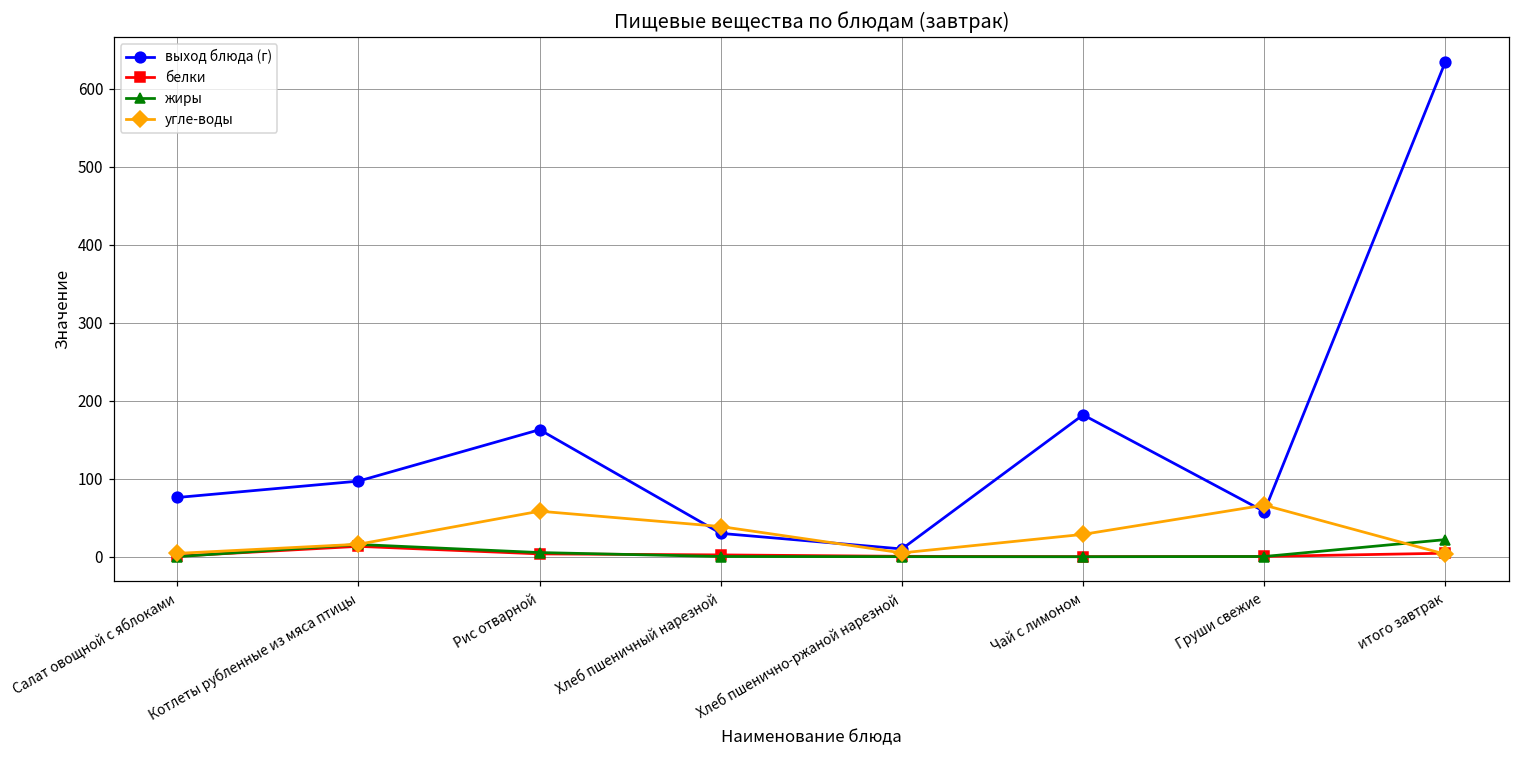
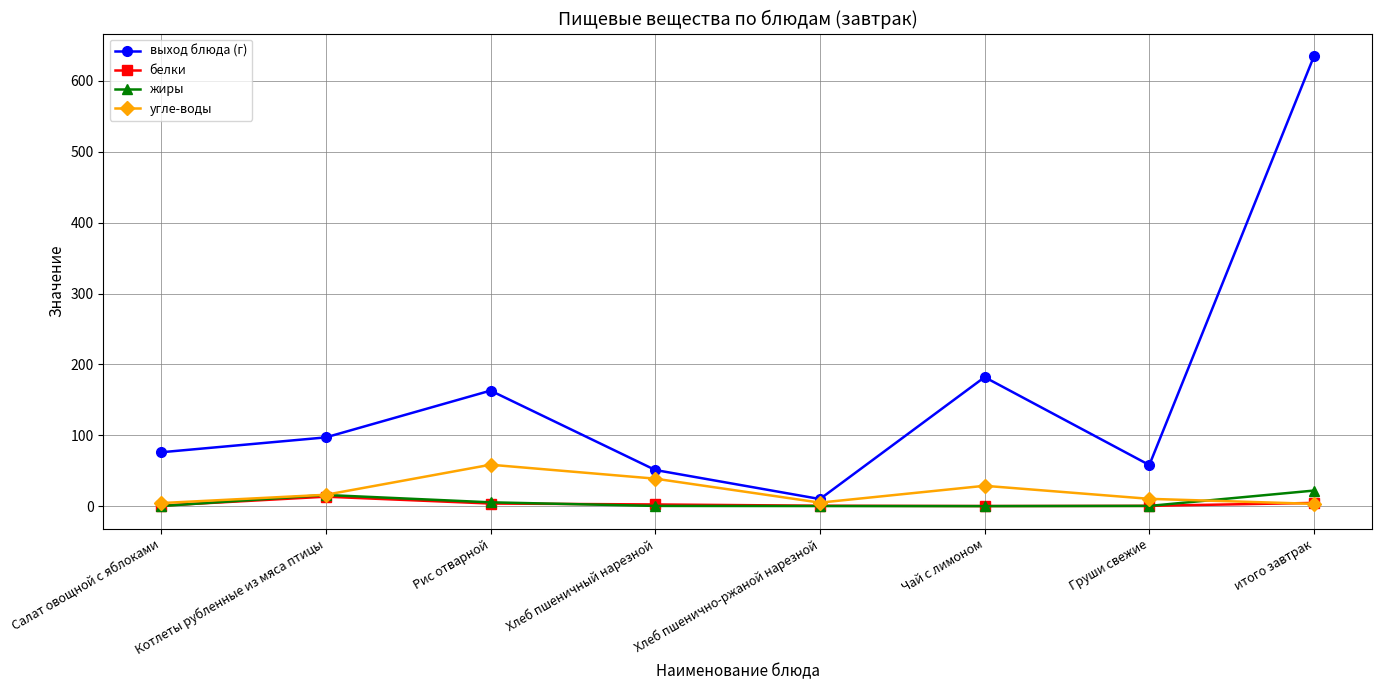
  {
    "выход блюда (г)": {
      "Салат овощной с яблоками": 80,
      "Котлеты рубленные из мяса птицы": 100,
      "Рис отварной": 160,
-     "Хлеб пшеничный нарезной": 30,
+     "Хлеб пшеничный нарезной": 50,
      "Хлеб пшенично-ржаной нарезной": 10,
      "Чай с лимоном": 180,
      "Груши свежие": 60,
      "итого завтрак": 640
    },
    "жиры": {
      "итого завтрак": 20
    },
    "угле-воды": {
      "Рис отварной": 60,
      "Хлеб пшеничный нарезной": 40,
      "Хлеб пшенично-ржаной нарезной": 0,
      "Чай с лимоном": 30,
-     "Груши свежие": 70
+     "Груши свежие": 10
    }
  }
